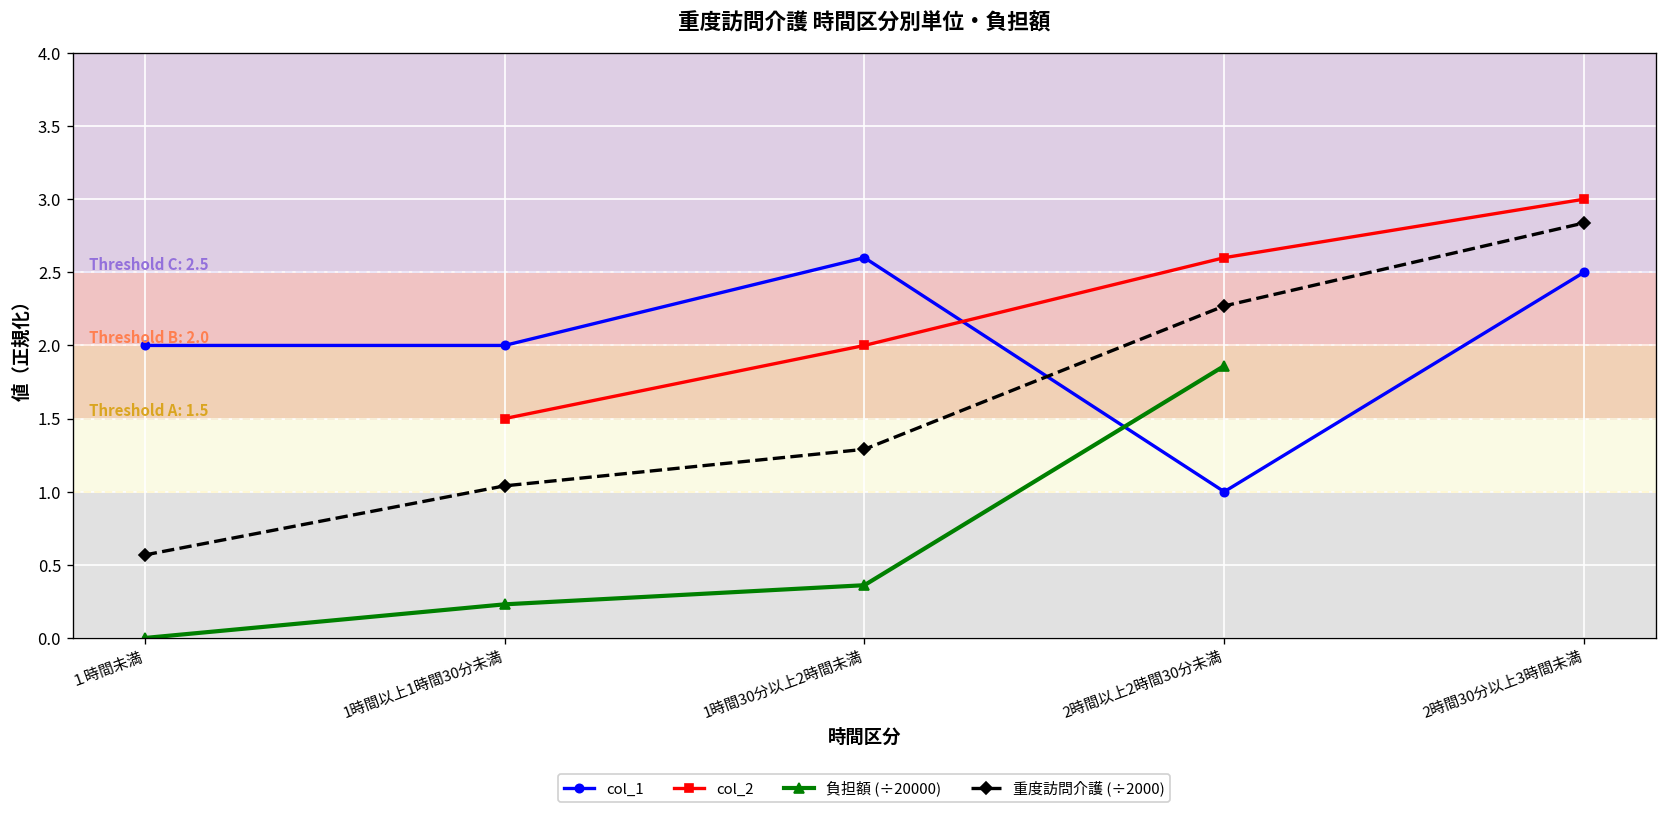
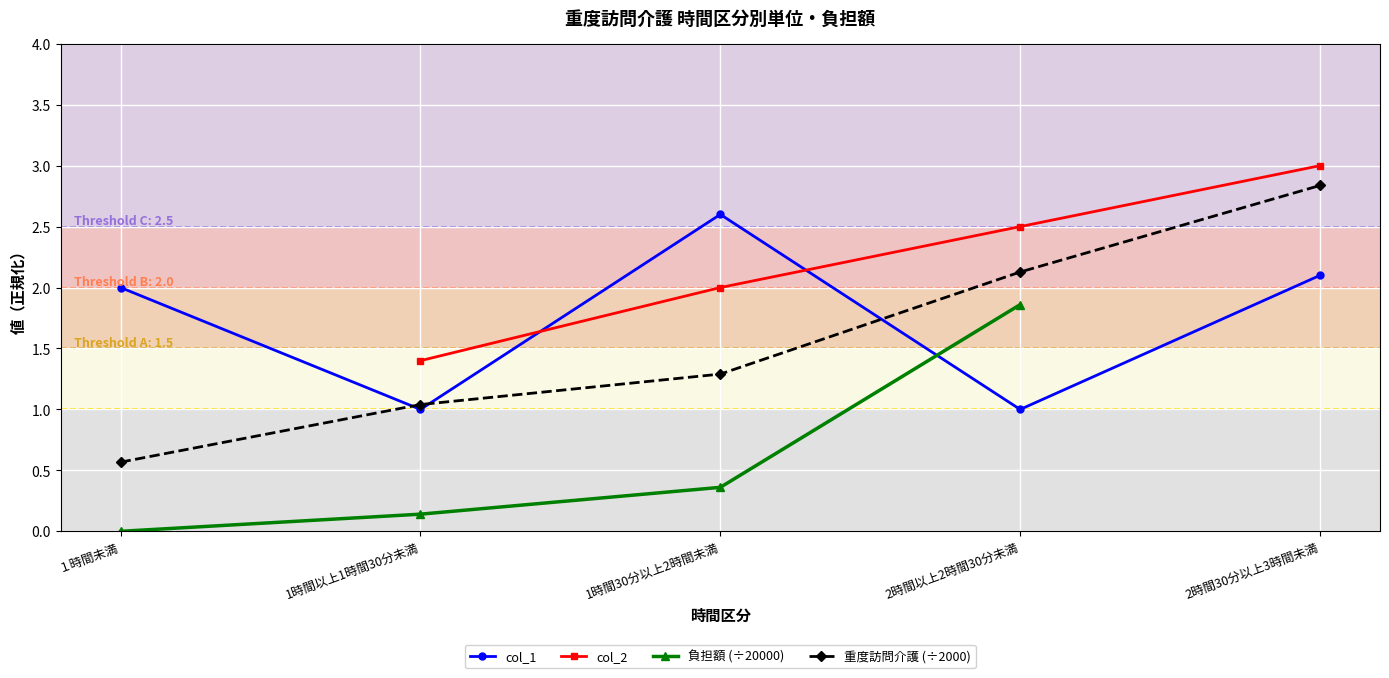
  {
    "col_1": {
-     "1時間以上1時間30分未満": 2,
+     "1時間以上1時間30分未満": 1,
      "1時間30分以上2時間未満": 2.6,
      "2時間以上2時間30分未満": 1.0,
-     "2時間30分以上3時間未満": 2.5
+     "2時間30分以上3時間未満": 2.1
    },
    "col_2": {
-     "1時間以上1時間30分未満": 1.5,
+     "1時間以上1時間30分未満": 1.4,
      "1時間30分以上2時間未満": 2.0,
-     "2時間以上2時間30分未満": 2.6,
+     "2時間以上2時間30分未満": 2.5,
      "2時間30分以上3時間未満": 3.0
    },
    "負担額 (÷20000)": {
      "１時間未満": 0.00,
-     "1時間以上1時間30分未満": 0.23,
+     "1時間以上1時間30分未満": 0.14,
      "1時間30分以上2時間未満": 0.36,
      "2時間以上2時間30分未満": 1.86
    },
    "重度訪問介護 (÷2000)": {
      "１時間未満": 0.57,
      "1時間以上1時間30分未満": 1.04,
      "1時間30分以上2時間未満": 1.29,
-     "2時間以上2時間30分未満": 2.27,
+     "2時間以上2時間30分未満": 2.13,
      "2時間30分以上3時間未満": 2.84
    }
  }
